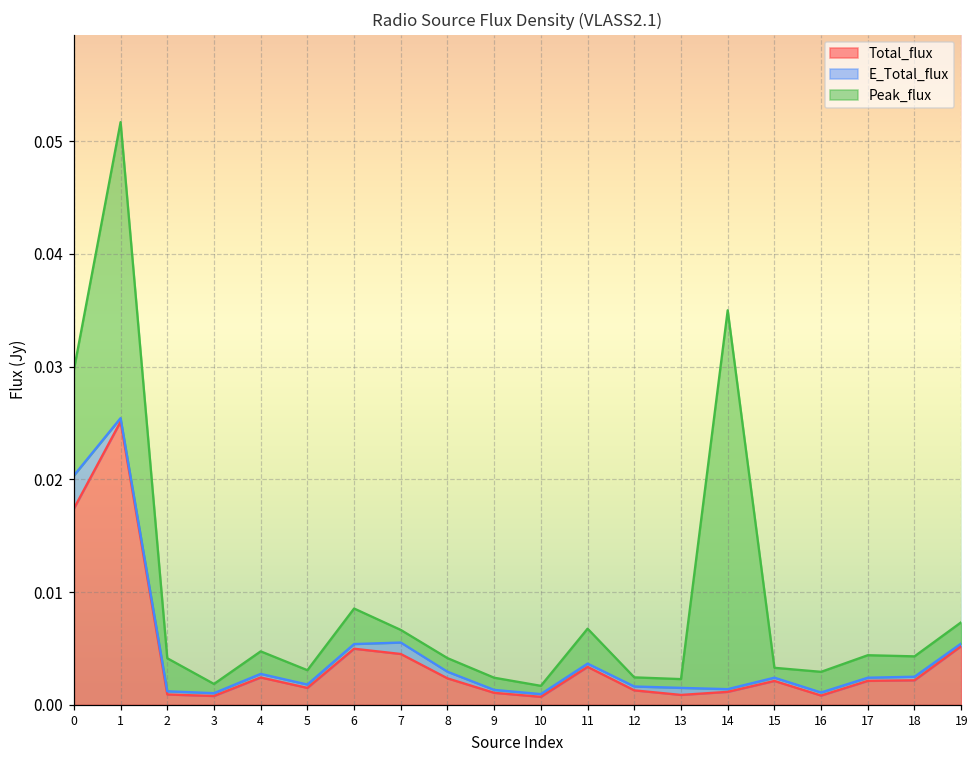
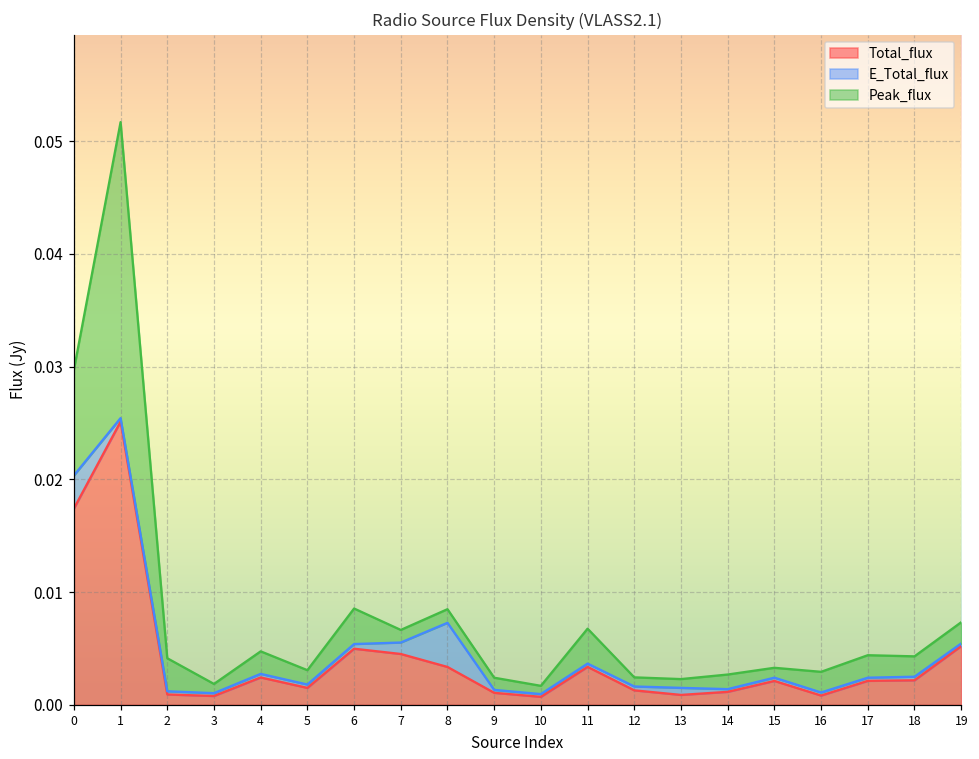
  {
    "Total_flux": {
      "0": 0.0174,
      "1": 0.0251,
      "2": 0.0009,
      "3": 0.0008,
      "4": 0.0024,
      "5": 0.0015,
      "6": 0.0050,
      "7": 0.0045,
-     "8": 0.0023,
+     "8": 0.0034,
      "9": 0.0011,
      "11": 0.0034,
      "12": 0.0013,
      "13": 0.0009,
      "15": 0.0021,
      "16": 0.0008,
      "17": 0.0021,
      "18": 0.0022
    },
    "E_Total_flux": {
      "0": 0.0029,
      "1": 0.0003,
      "2": 0.0003,
      "3": 0.0003,
      "4": 0.0003,
      "5": 0.0003,
      "6": 0.0004,
      "7": 0.0010,
-     "8": 0.0006,
+     "8": 0.0039,
      "9": 0.0003,
      "11": 0.0003,
      "12": 0.0003,
      "13": 0.0006,
      "15": 0.0003,
      "16": 0.0003,
      "17": 0.0003,
      "18": 0.0003
    },
    "Peak_flux": {
      "0": 0.0094,
      "1": 0.0263,
      "2": 0.0029,
      "3": 0.0008,
      "4": 0.0020,
      "5": 0.0013,
      "6": 0.0031,
      "7": 0.0011,
      "8": 0.0012,
      "9": 0.0011,
      "10": 0.0007,
      "11": 0.0031,
      "12": 0.0008,
      "13": 0.0008,
-     "14": 0.0336,
+     "14": 0.0013,
      "15": 0.0009,
      "16": 0.0018,
      "17": 0.0020,
      "18": 0.0018,
      "19": 0.0019
    }
  }
